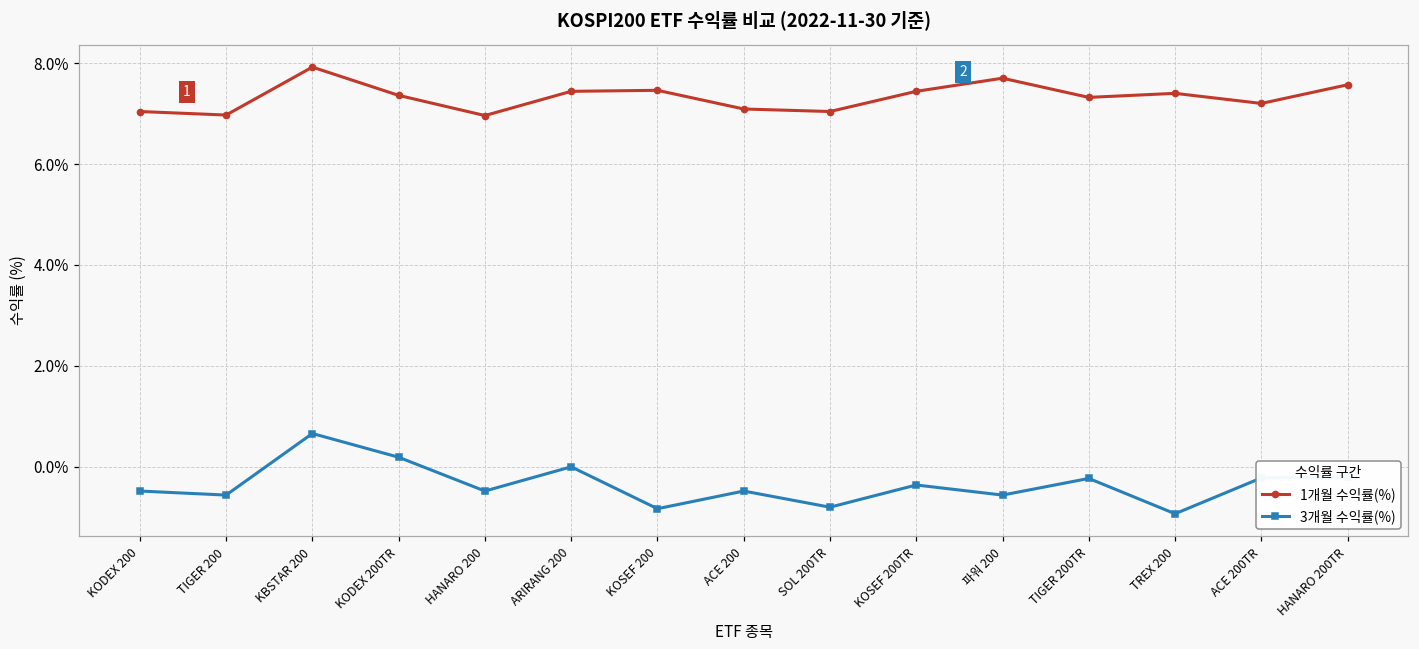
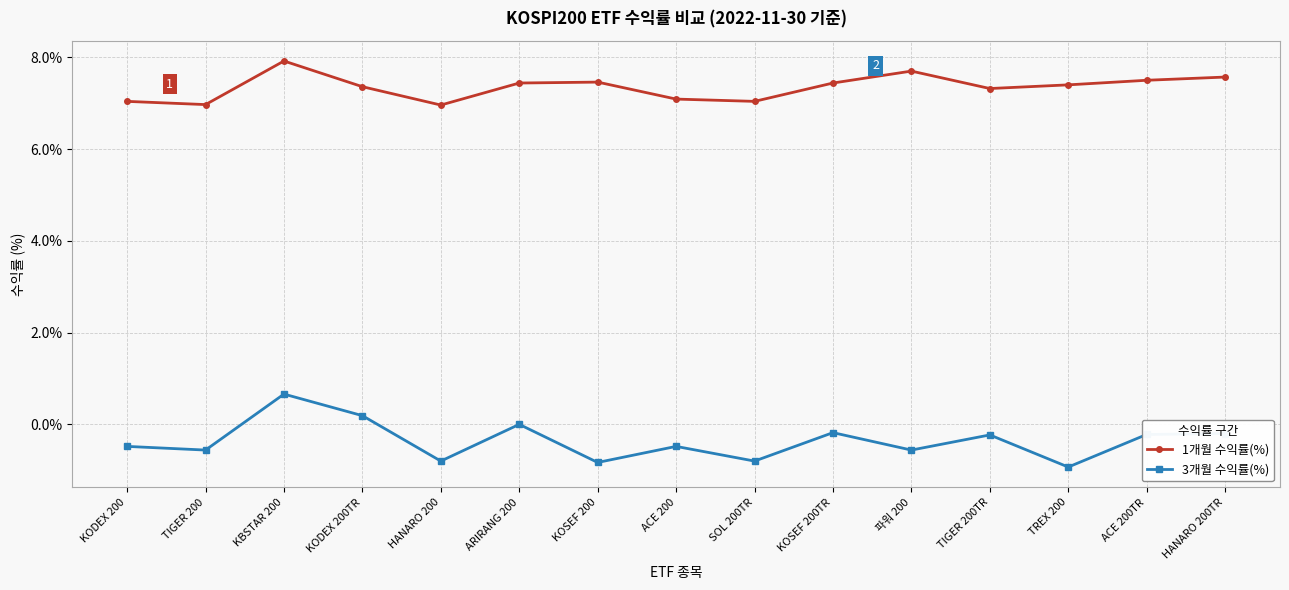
  {
    "1개월 수익률(%)": {
      "KODEX 200": "7.0%",
      "TIGER 200": "7.0%",
      "KBSTAR 200": "7.9%",
      "KODEX 200TR": "7.4%",
      "HANARO 200": "7.0%",
      "ARIRANG 200": "7.4%",
      "KOSEF 200": "7.5%",
      "ACE 200": "7.1%",
      "SOL 200TR": "7.0%",
      "KOSEF 200TR": "7.4%",
      "파워 200": "7.7%",
      "TIGER 200TR": "7.3%",
      "TREX 200": "7.4%",
-     "ACE 200TR": "7.2%",
+     "ACE 200TR": "7.5%",
      "HANARO 200TR": "7.6%"
    },
    "3개월 수익률(%)": {
      "KODEX 200": "-0.5%",
      "TIGER 200": "-0.6%",
      "KBSTAR 200": "0.7%",
      "KODEX 200TR": "0.2%",
-     "HANARO 200": "-0.5%",
+     "HANARO 200": "-0.8%",
      "ARIRANG 200": "0.0%",
      "KOSEF 200": "-0.8%",
      "ACE 200": "-0.5%",
      "SOL 200TR": "-0.8%",
-     "KOSEF 200TR": "-0.4%",
+     "KOSEF 200TR": "-0.2%",
      "파워 200": "-0.6%",
      "TIGER 200TR": "-0.2%",
      "TREX 200": "-0.9%"
    }
  }
